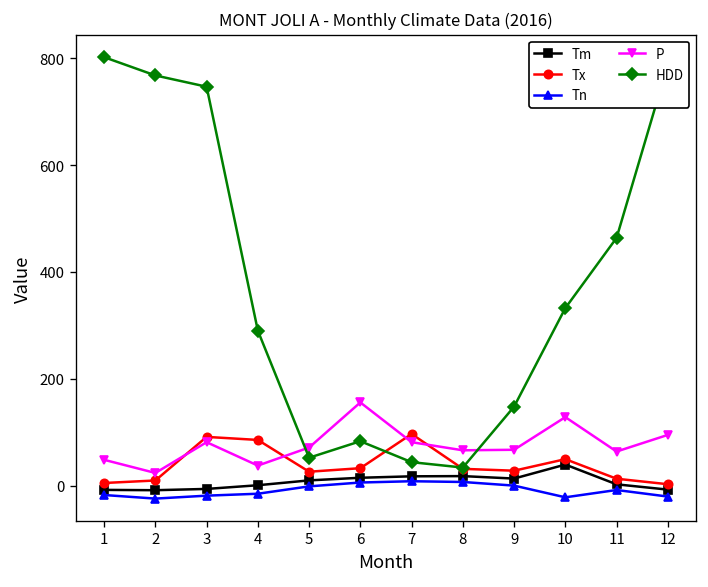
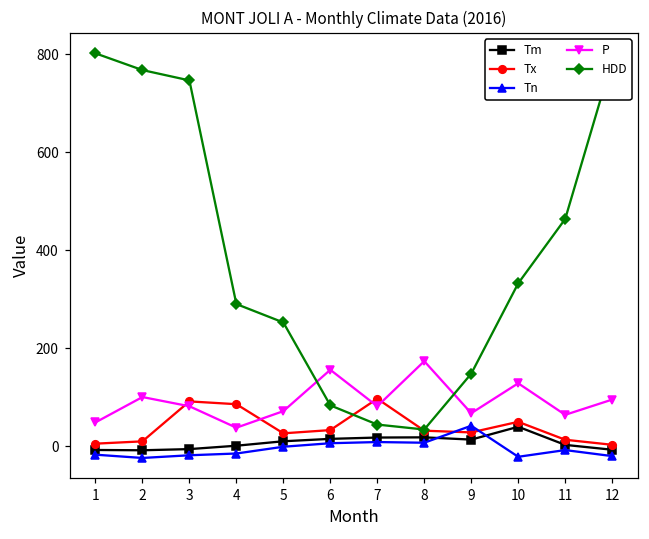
  {
    "Tm": {
      "1": -10,
      "2": -10,
      "3": -10,
      "4": 0,
      "5": 10,
      "6": 10,
      "7": 20,
      "8": 20,
      "9": 10,
      "10": 40,
      "11": 0,
      "12": -10
    },
    "Tx": {
      "1": 10,
      "2": 10,
      "3": 90,
      "4": 90,
      "5": 30,
      "6": 30,
      "7": 100,
      "9": 30,
      "10": 50,
      "11": 10,
      "12": 0
    },
    "Tn": {
      "1": -20,
      "2": -20,
      "3": -20,
      "4": -20,
      "5": 0,
      "6": 10,
      "7": 10,
      "8": 10,
-     "9": 0,
+     "9": 40,
      "10": -20,
      "11": -10,
      "12": -20
    },
    "P": {
      "1": 50,
-     "2": 20,
+     "2": 100,
      "3": 80,
      "4": 40,
      "5": 70,
      "6": 160,
      "7": 80,
-     "8": 70,
+     "8": 170,
      "9": 70,
      "10": 130,
      "11": 60,
      "12": 100
    },
    "HDD": {
      "1": 800,
      "2": 770,
      "3": 750,
      "4": 290,
-     "5": 50,
+     "5": 250,
      "6": 80,
      "7": 40,
      "9": 150,
      "10": 330,
      "11": 460
    }
  }
